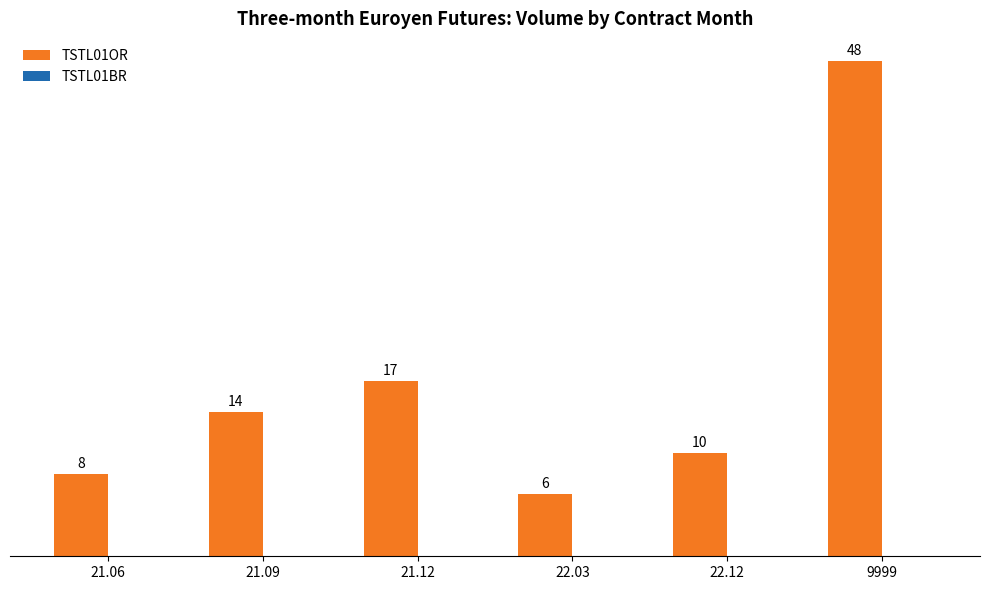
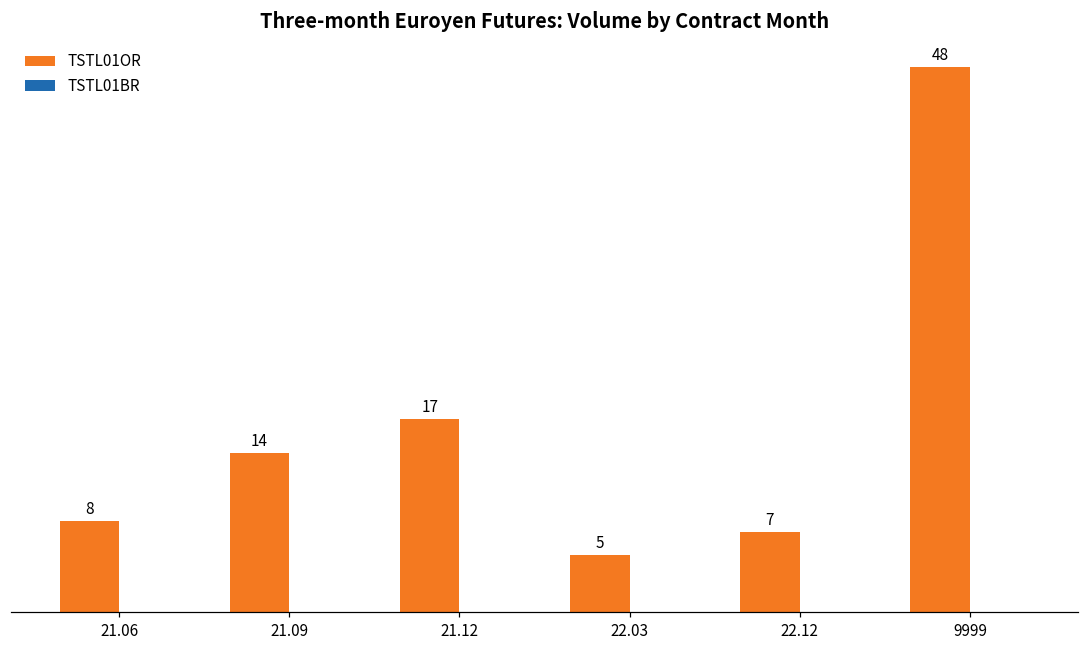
  {
    "TSTL01OR": {
      "21.06": 8,
      "21.09": 14,
      "21.12": 17,
-     "22.03": 6,
-     "22.12": 10,
+     "22.03": 5,
+     "22.12": 7,
      "9999": 48
    }
  }
